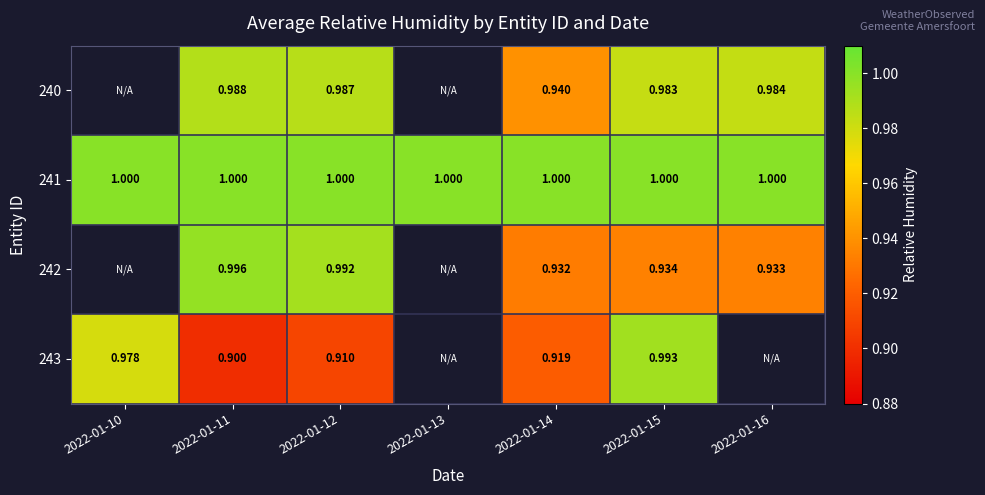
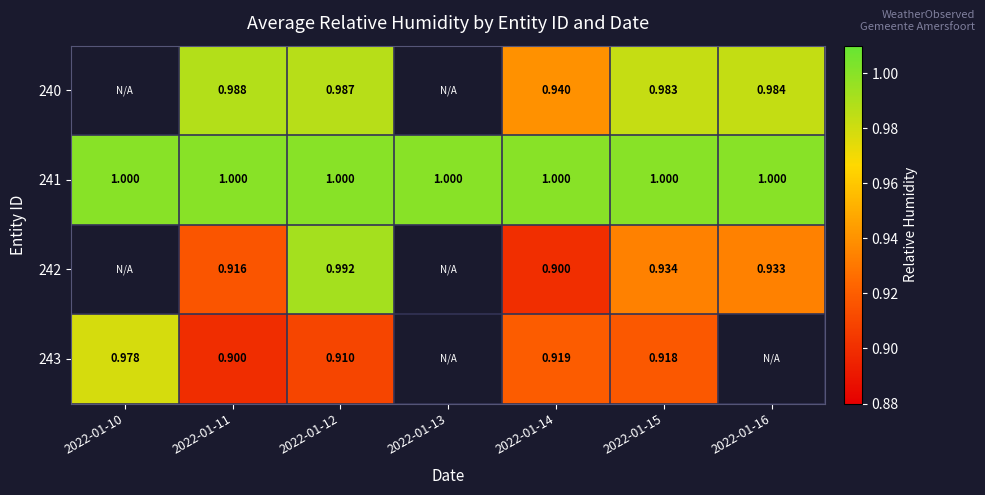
  {
    "240": {
      "2022-01-11": 0.988,
      "2022-01-12": 0.987,
      "2022-01-14": 0.940,
      "2022-01-15": 0.983,
      "2022-01-16": 0.984
    },
    "241": {
      "2022-01-10": 1.000,
      "2022-01-11": 1.000,
      "2022-01-12": 1.000,
      "2022-01-13": 1.000,
      "2022-01-14": 1.000,
      "2022-01-15": 1.000,
      "2022-01-16": 1.000
    },
    "242": {
-     "2022-01-11": 0.996,
+     "2022-01-11": 0.916,
      "2022-01-12": 0.992,
-     "2022-01-14": 0.932,
+     "2022-01-14": 0.900,
      "2022-01-15": 0.934,
      "2022-01-16": 0.933
    },
    "243": {
      "2022-01-10": 0.978,
      "2022-01-11": 0.900,
      "2022-01-12": 0.910,
      "2022-01-14": 0.919,
-     "2022-01-15": 0.993
+     "2022-01-15": 0.918
    }
  }
